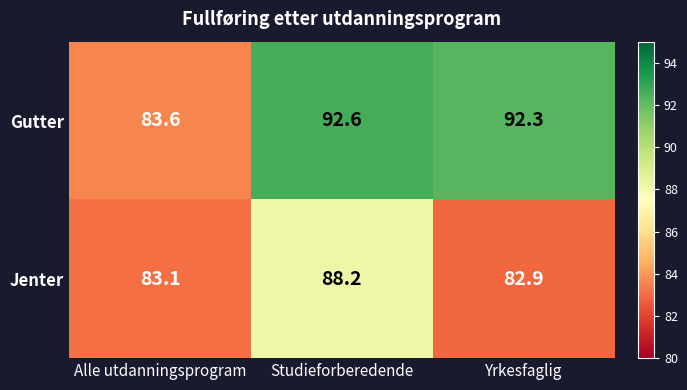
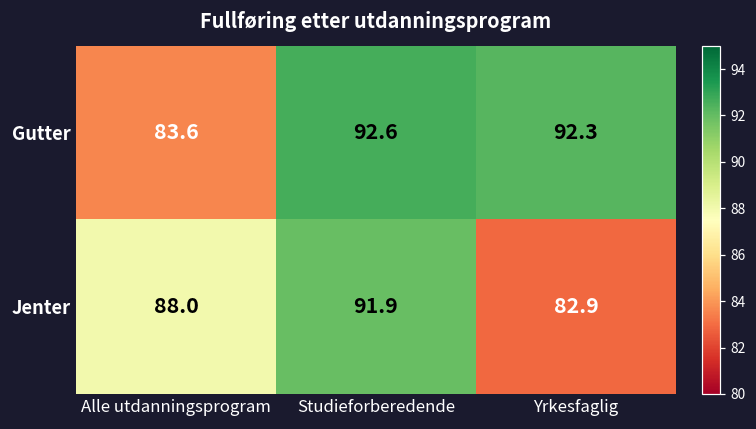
  {
    "Gutter": {
      "Alle utdanningsprogram": 83.6,
      "Studieforberedende": 92.6,
      "Yrkesfaglig": 92.3
    },
    "Jenter": {
-     "Alle utdanningsprogram": 83.1,
-     "Studieforberedende": 88.2,
+     "Alle utdanningsprogram": 88.0,
+     "Studieforberedende": 91.9,
      "Yrkesfaglig": 82.9
    }
  }
